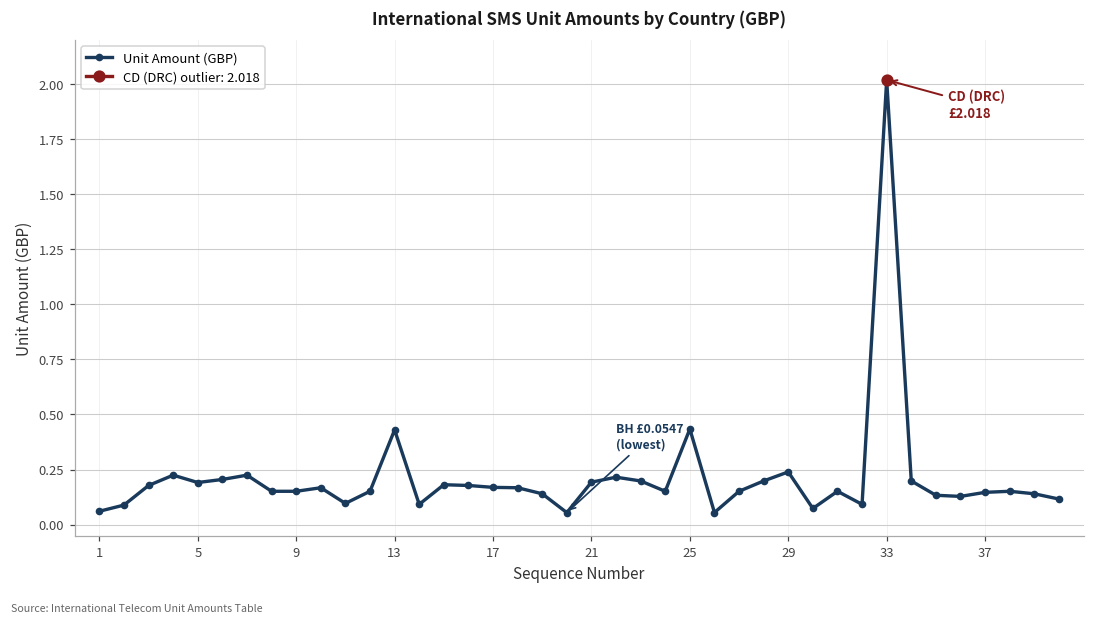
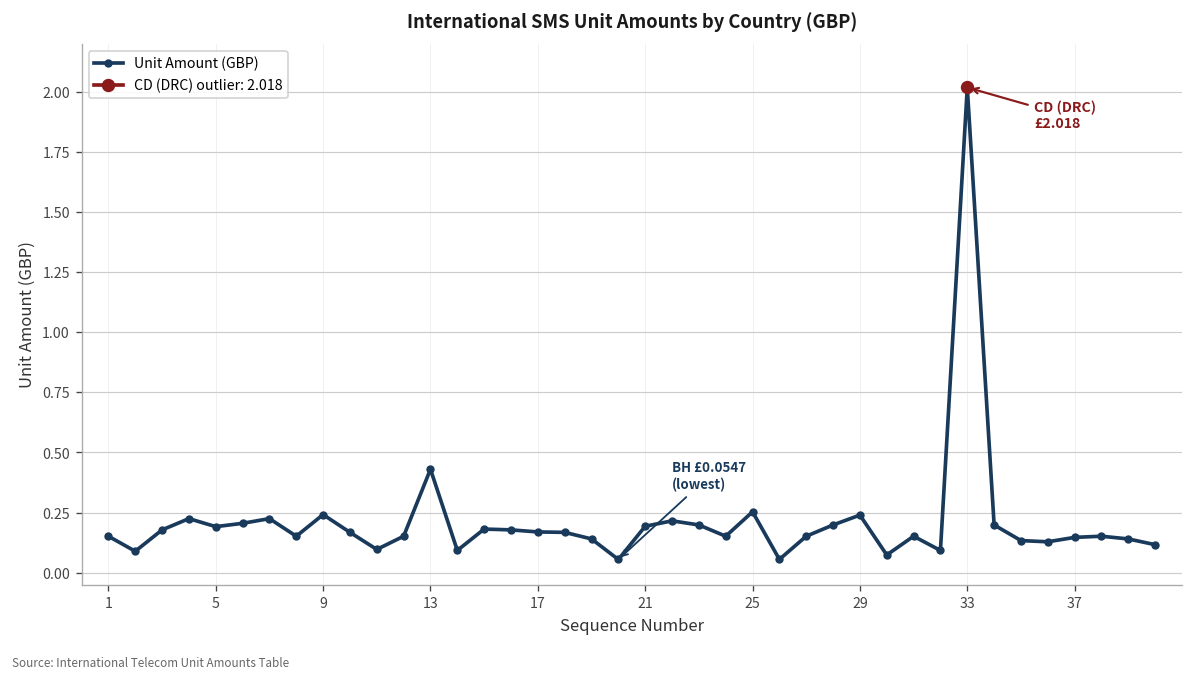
  {
    "Unit Amount (GBP)": {
-     "1": 0.06,
+     "1": 0.15,
      "5": 0.19,
-     "9": 0.15,
+     "9": 0.24,
      "13": 0.43,
      "17": 0.17,
-     "25": 0.43,
+     "25": 0.25,
      "29": 0.24,
      "37": 0.15
    }
  }
